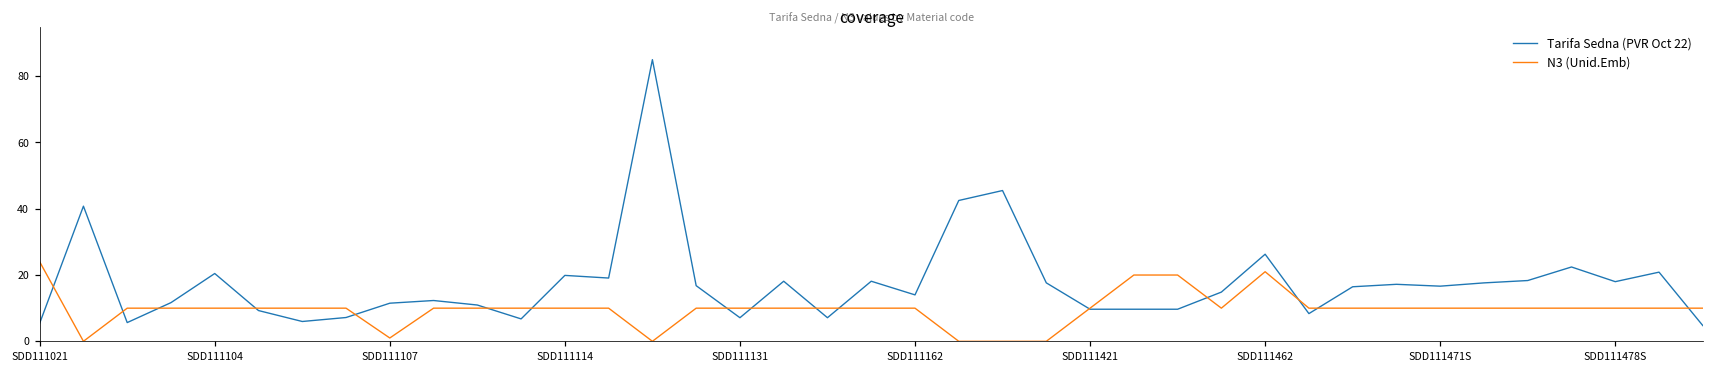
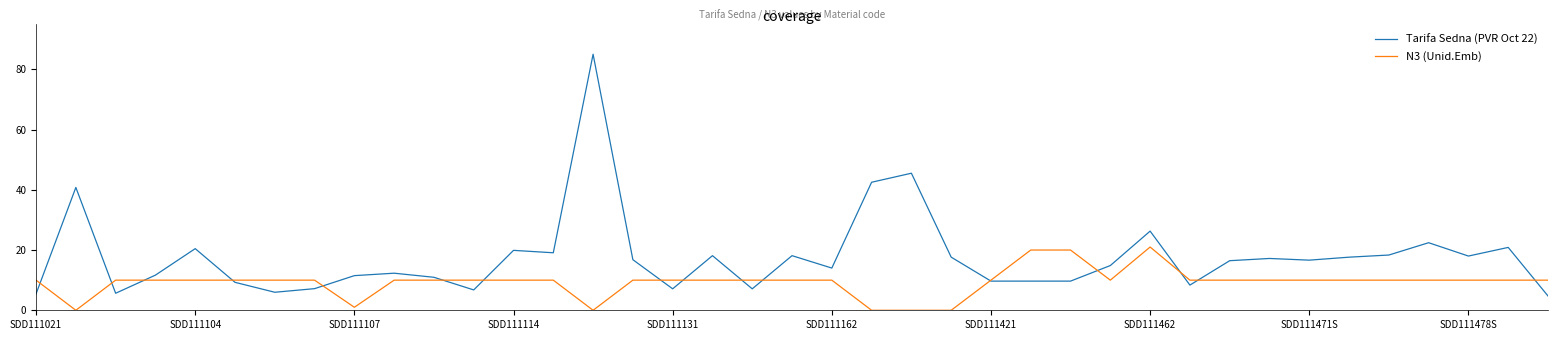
  {
    "Tarifa Sedna (PVR Oct 22)": {
      "SDD111021": 5,
      "SDD111104": 20,
      "SDD111107": 12,
      "SDD111114": 20,
      "SDD111131": 7,
      "SDD111162": 14,
      "SDD111462": 26,
      "SDD111471S": 17,
      "SDD111478S": 18
    },
    "N3 (Unid.Emb)": {
-     "SDD111021": 24,
+     "SDD111021": 10,
      "SDD111104": 10,
      "SDD111107": 1,
      "SDD111114": 10,
      "SDD111131": 10,
      "SDD111162": 10,
      "SDD111462": 21,
      "SDD111471S": 10,
      "SDD111478S": 10
    }
  }
